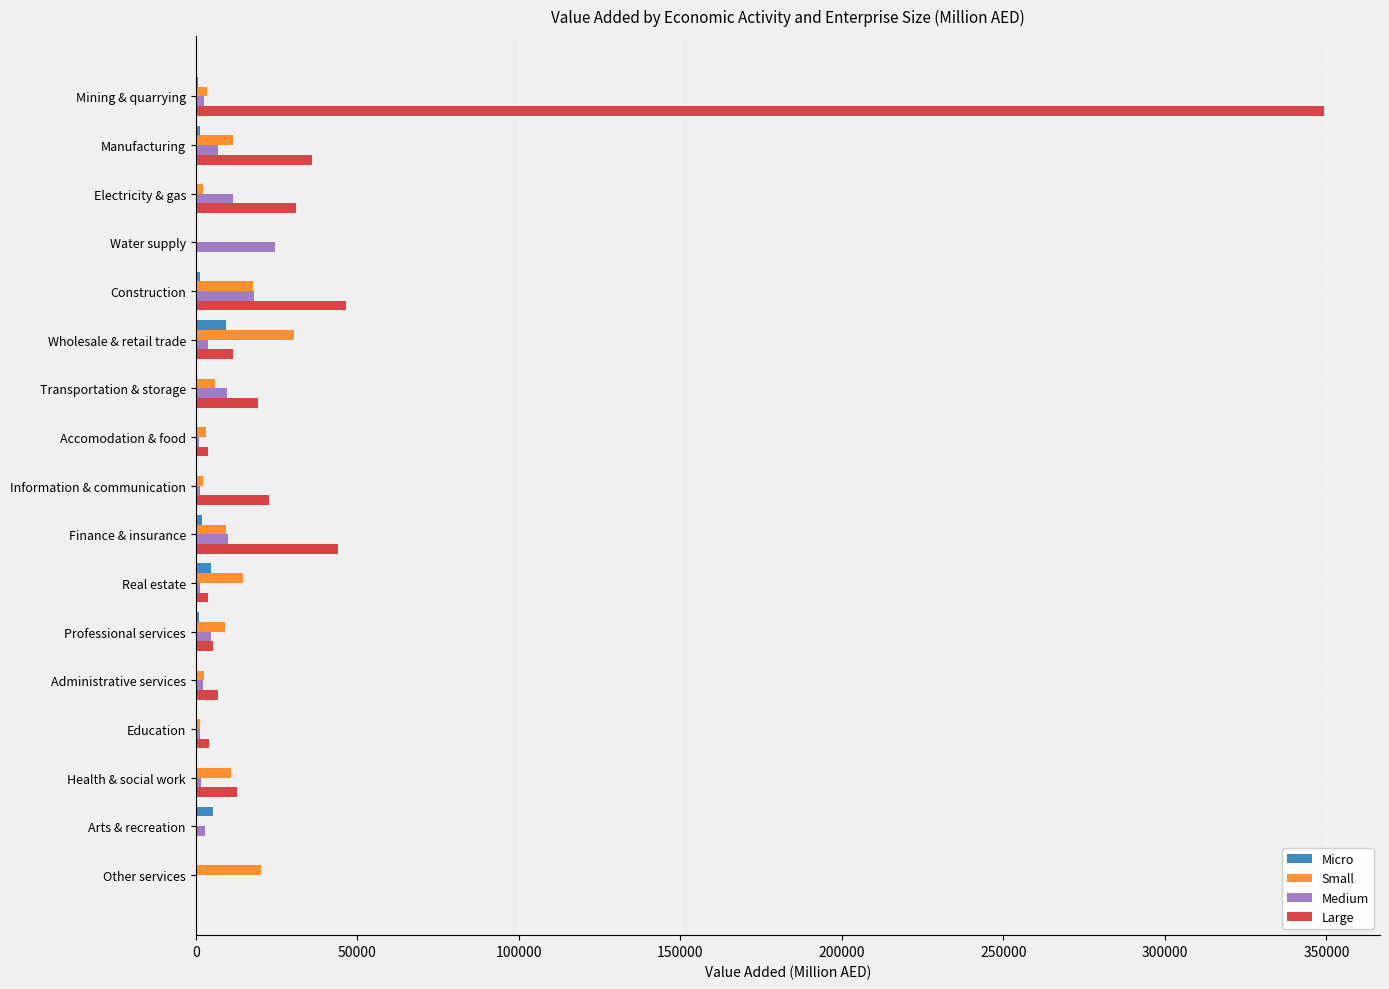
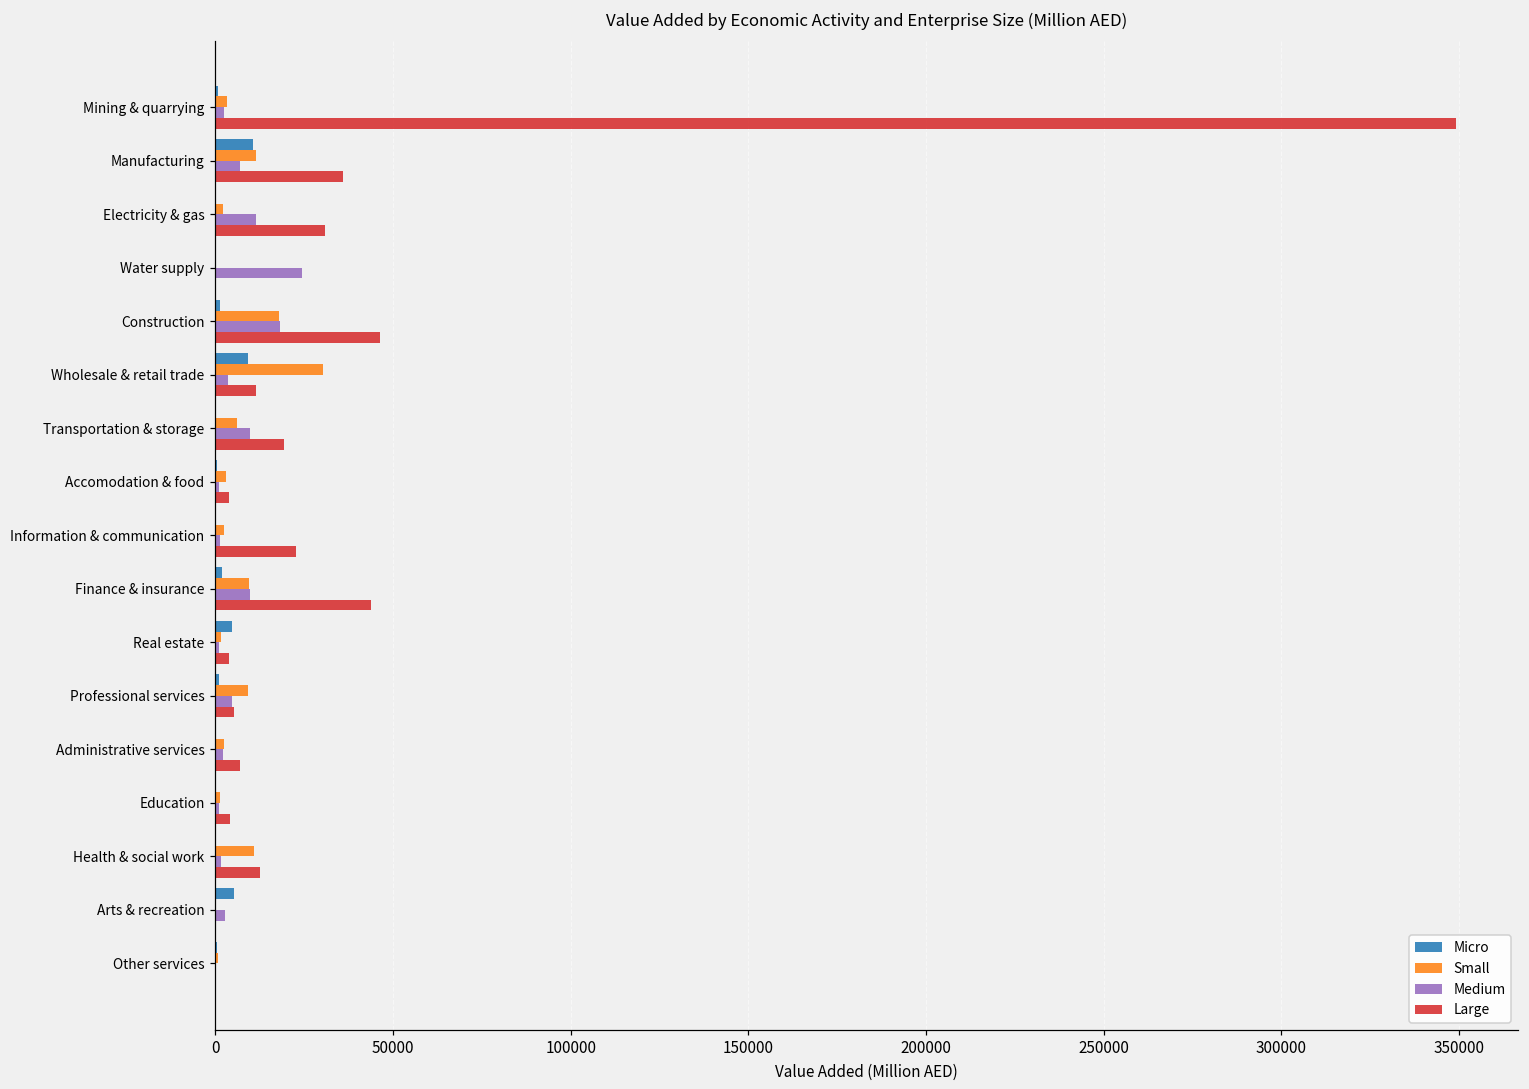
  {
    "Micro": {
-     "Manufacturing": 1000,
+     "Manufacturing": 11000,
      "Construction": 1000,
      "Wholesale & retail trade": 9000,
      "Finance & insurance": 2000,
      "Real estate": 5000,
      "Professional services": 1000,
      "Arts & recreation": 5000
    },
    "Small": {
      "Mining & quarrying": 3000,
      "Manufacturing": 11000,
      "Electricity & gas": 2000,
      "Construction": 18000,
      "Wholesale & retail trade": 30000,
      "Transportation & storage": 6000,
      "Accomodation & food": 3000,
      "Information & communication": 2000,
      "Finance & insurance": 9000,
-     "Real estate": 15000,
+     "Real estate": 2000,
      "Professional services": 9000,
      "Administrative services": 2000,
      "Education": 1000,
      "Health & social work": 11000,
-     "Other services": 20000
+     "Other services": 1000
    },
    "Medium": {
      "Mining & quarrying": 2000,
      "Manufacturing": 7000,
      "Electricity & gas": 12000,
      "Water supply": 24000,
      "Construction": 18000,
      "Wholesale & retail trade": 4000,
      "Transportation & storage": 10000,
      "Accomodation & food": 1000,
      "Information & communication": 1000,
      "Finance & insurance": 10000,
      "Real estate": 1000,
      "Professional services": 5000,
      "Administrative services": 2000,
      "Education": 1000,
      "Health & social work": 2000,
      "Arts & recreation": 3000
    },
    "Large": {
      "Mining & quarrying": 349000,
      "Manufacturing": 36000,
      "Electricity & gas": 31000,
      "Construction": 46000,
      "Wholesale & retail trade": 11000,
      "Transportation & storage": 19000,
      "Accomodation & food": 4000,
      "Information & communication": 23000,
      "Finance & insurance": 44000,
      "Real estate": 4000,
      "Professional services": 5000,
      "Administrative services": 7000,
      "Education": 4000,
      "Health & social work": 13000
    }
  }
